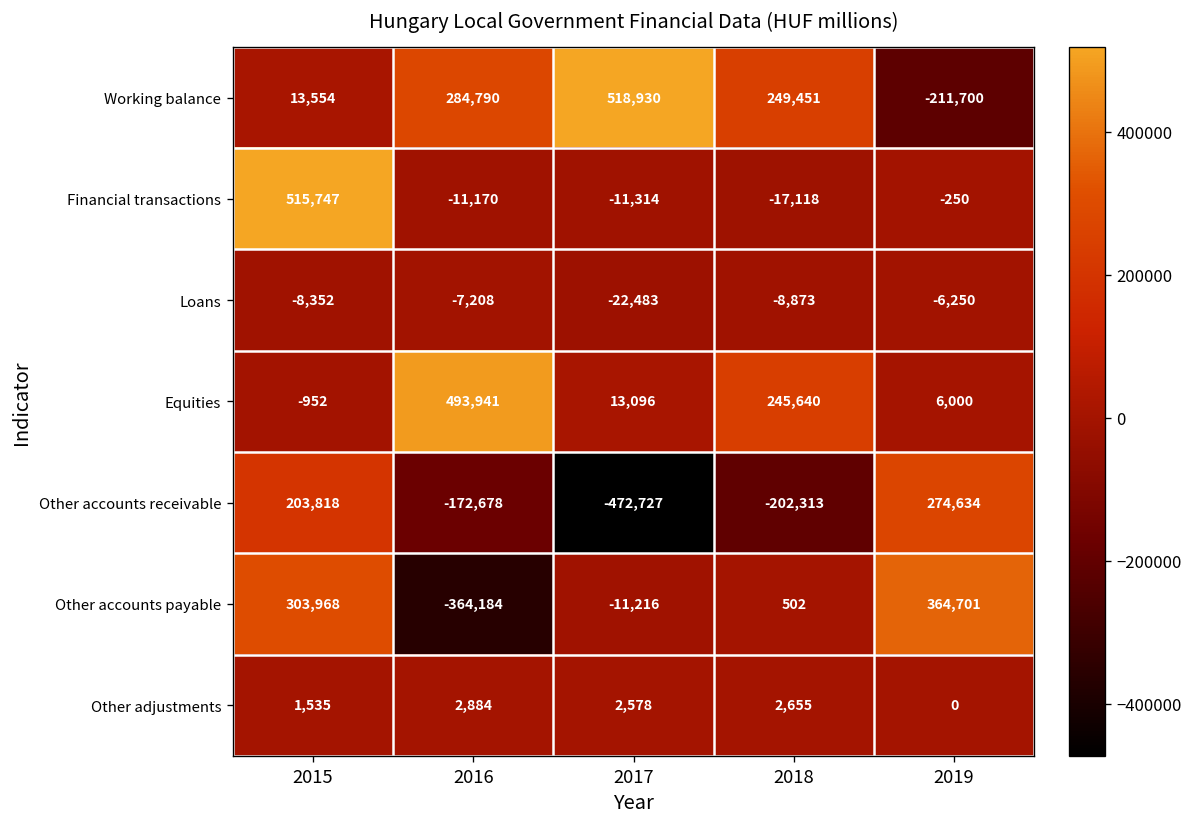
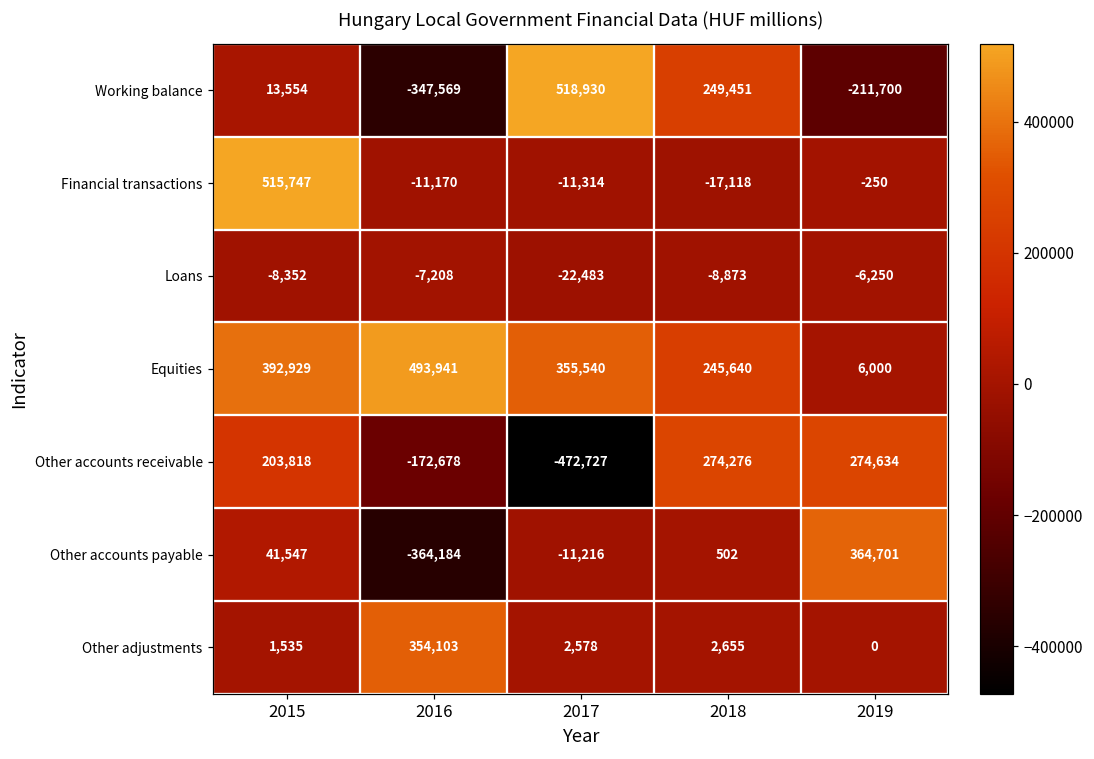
  {
    "Working balance": {
      "2015": "13,554",
-     "2016": "284,790",
+     "2016": "-347,569",
      "2017": "518,930",
      "2018": "249,451",
      "2019": "-211,700"
    },
    "Financial transactions": {
      "2015": "515,747",
      "2016": "-11,170",
      "2017": "-11,314",
      "2018": "-17,118",
      "2019": "-250"
    },
    "Loans": {
      "2015": "-8,352",
      "2016": "-7,208",
      "2017": "-22,483",
      "2018": "-8,873",
      "2019": "-6,250"
    },
    "Equities": {
-     "2015": "-952",
+     "2015": "392,929",
      "2016": "493,941",
-     "2017": "13,096",
+     "2017": "355,540",
      "2018": "245,640",
      "2019": "6,000"
    },
    "Other accounts receivable": {
      "2015": "203,818",
      "2016": "-172,678",
      "2017": "-472,727",
-     "2018": "-202,313",
+     "2018": "274,276",
      "2019": "274,634"
    },
    "Other accounts payable": {
-     "2015": "303,968",
+     "2015": "41,547",
      "2016": "-364,184",
      "2017": "-11,216",
      "2018": "502",
      "2019": "364,701"
    },
    "Other adjustments": {
      "2015": "1,535",
-     "2016": "2,884",
+     "2016": "354,103",
      "2017": "2,578",
      "2018": "2,655",
      "2019": "0"
    }
  }
